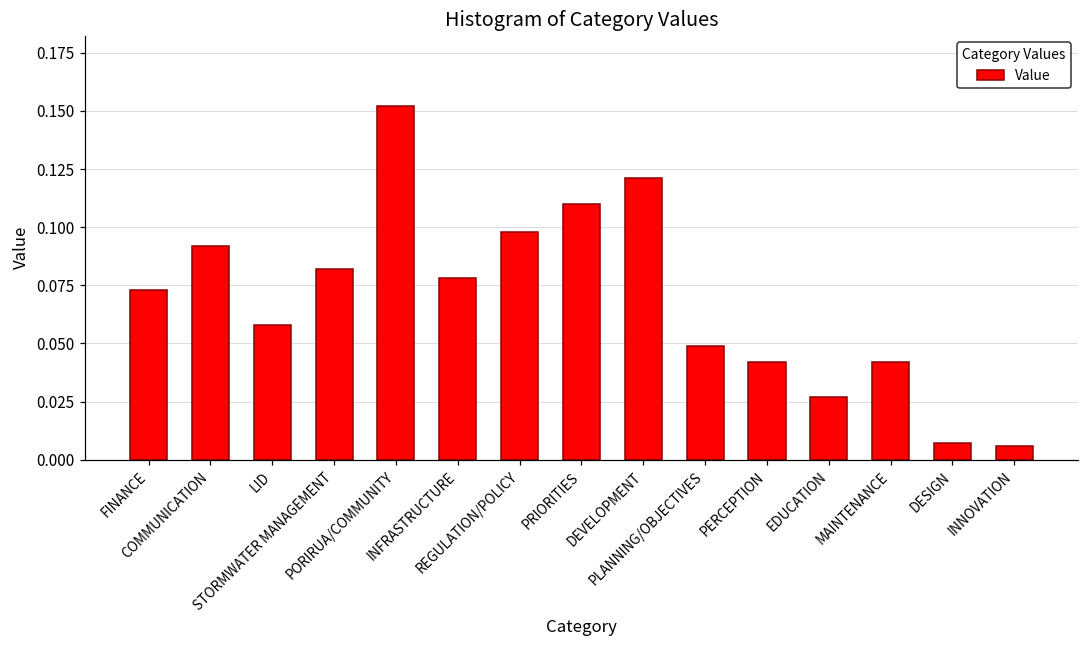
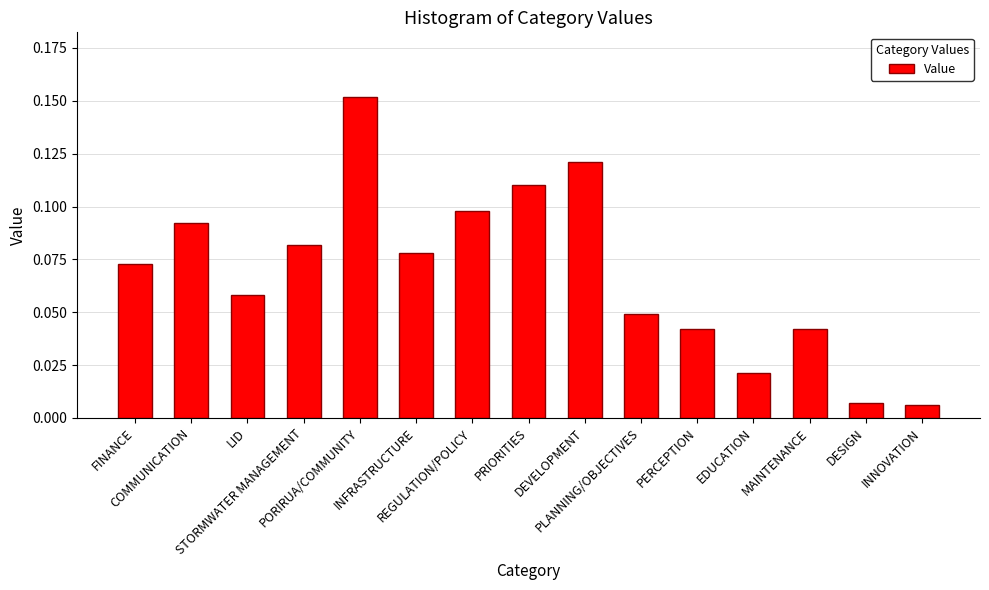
  {
    "FINANCE": 0.073,
    "COMMUNICATION": 0.092,
    "LID": 0.058,
    "STORMWATER MANAGEMENT": 0.082,
    "PORIRUA/COMMUNITY": 0.152,
    "INFRASTRUCTURE": 0.078,
    "REGULATION/POLICY": 0.098,
    "PRIORITIES": 0.110,
    "DEVELOPMENT": 0.121,
    "PLANNING/OBJECTIVES": 0.049,
    "PERCEPTION": 0.042,
-   "EDUCATION": 0.027,
+   "EDUCATION": 0.021,
    "MAINTENANCE": 0.042,
    "DESIGN": 0.007,
    "INNOVATION": 0.006
  }
